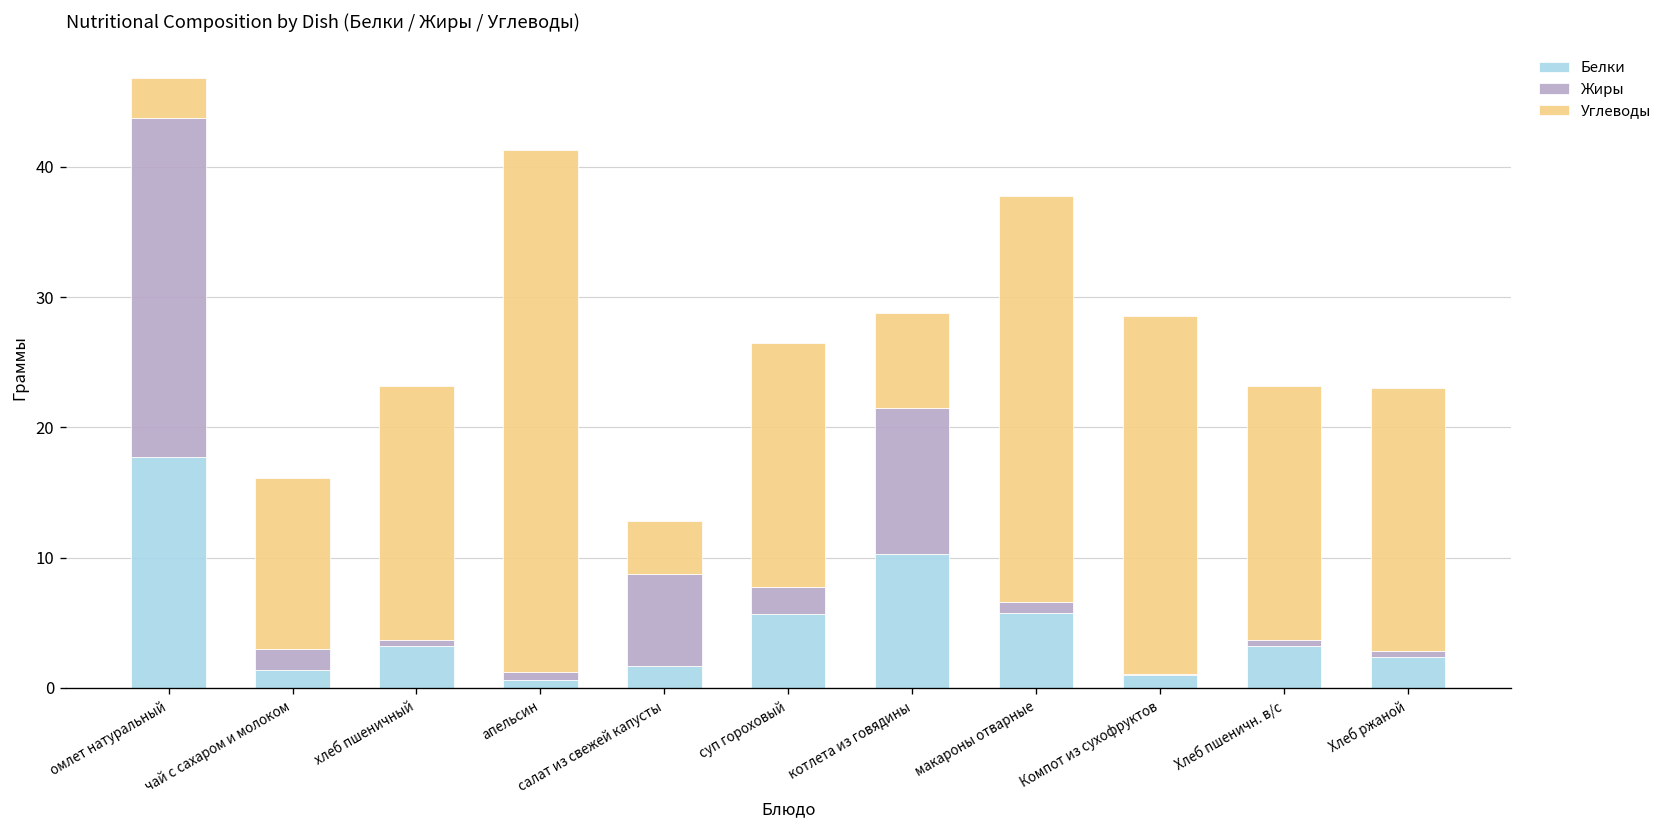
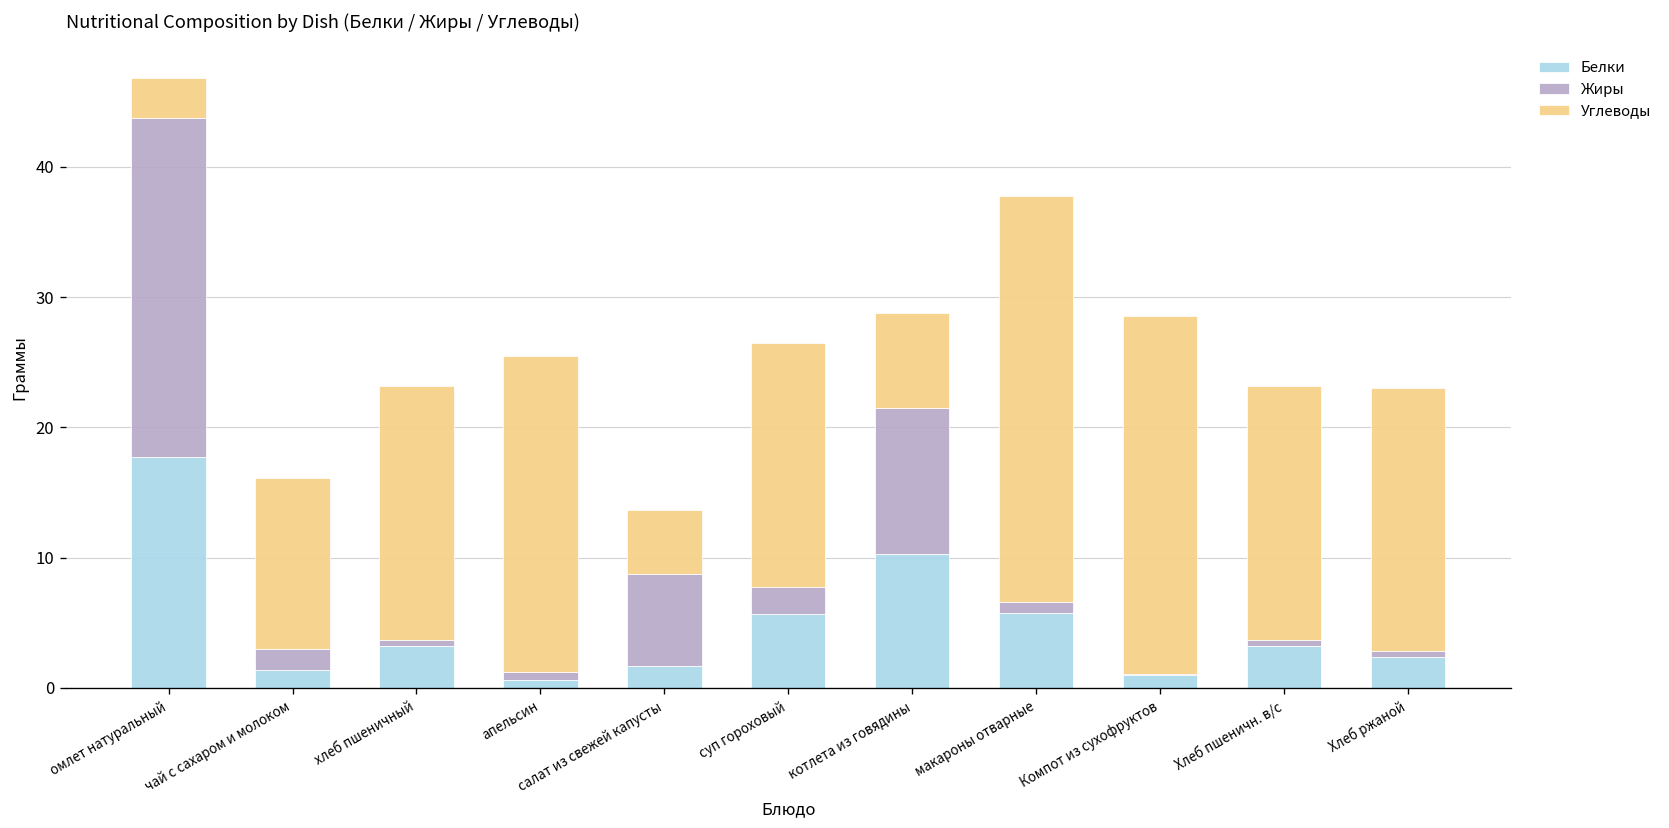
  {
    "Углеводы": {
      "омлет натуральный": 3.1,
      "чай с сахаром и молоком": 13.1,
      "хлеб пшеничный": 19.5,
-     "апельсин": 40.1,
-     "салат из свежей капусты": 4.0,
+     "апельсин": 24.3,
+     "салат из свежей капусты": 4.9,
      "суп гороховый": 18.8,
      "котлета из говядины": 7.3,
      "макароны отварные": 31.1,
      "Компот из сухофруктов": 27.5,
      "Хлеб пшеничн. в/с": 19.5,
      "Хлеб ржаной": 20.2
    }
  }
